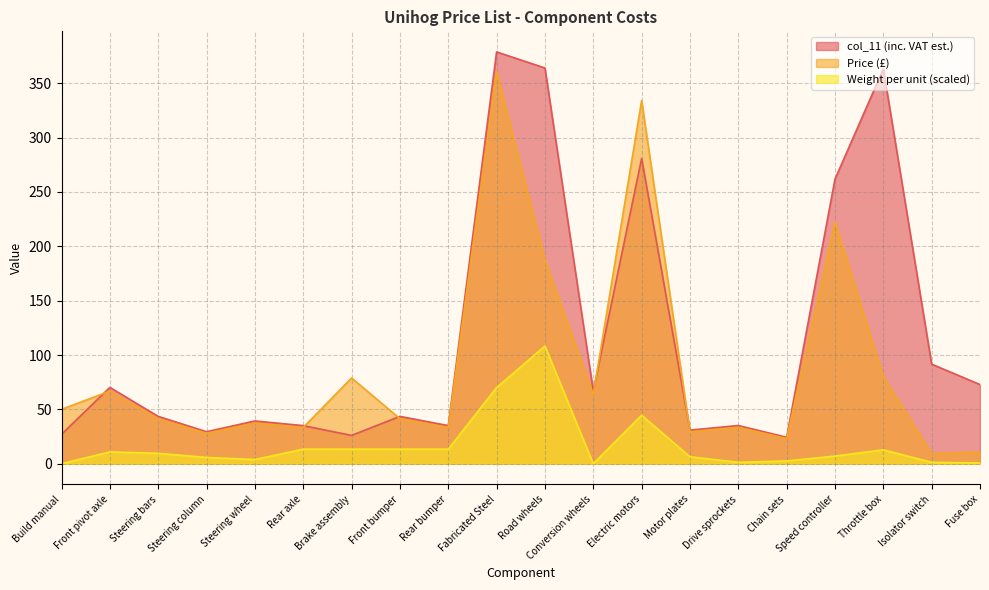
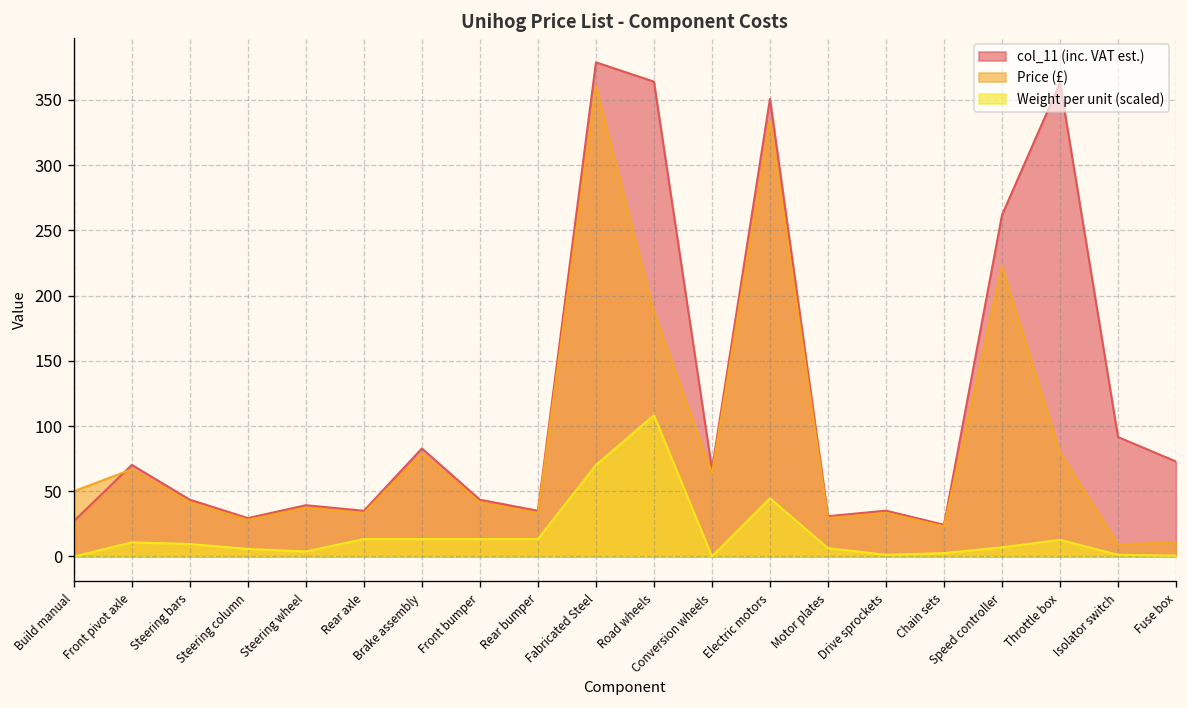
  {
    "col_11 (inc. VAT est.)": {
      "Build manual": 27,
      "Front pivot axle": 70,
-     "Brake assembly": 26,
+     "Brake assembly": 83,
      "Fabricated Steel": 379,
      "Road wheels": 364,
      "Conversion wheels": 67,
-     "Electric motors": 281,
+     "Electric motors": 351,
      "Speed controller": 262,
      "Isolator switch": 92,
      "Fuse box": 73
    }
  }
